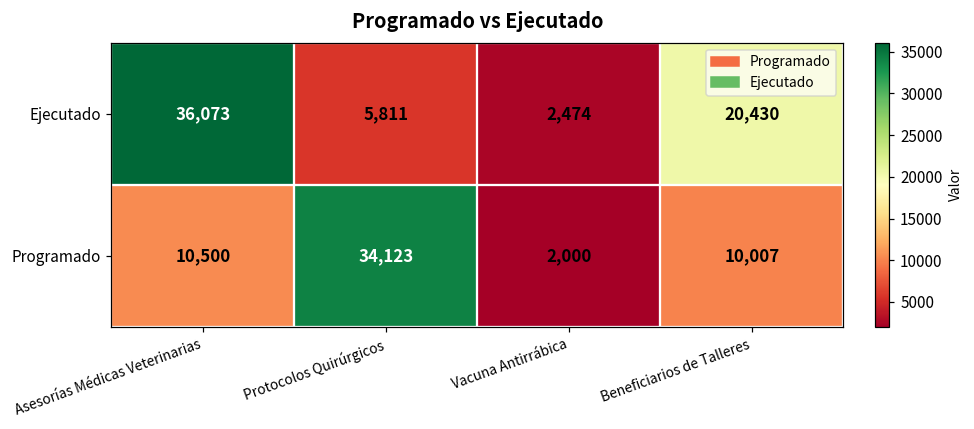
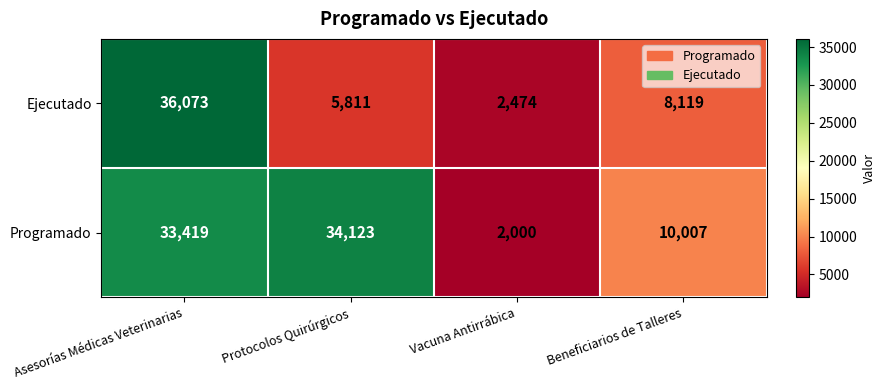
  {
    "Ejecutado": {
      "Asesorías Médicas Veterinarias": "36,073",
      "Protocolos Quirúrgicos": "5,811",
      "Vacuna Antirrábica": "2,474",
-     "Beneficiarios de Talleres": "20,430"
+     "Beneficiarios de Talleres": "8,119"
    },
    "Programado": {
-     "Asesorías Médicas Veterinarias": "10,500",
+     "Asesorías Médicas Veterinarias": "33,419",
      "Protocolos Quirúrgicos": "34,123",
      "Vacuna Antirrábica": "2,000",
      "Beneficiarios de Talleres": "10,007"
    }
  }
